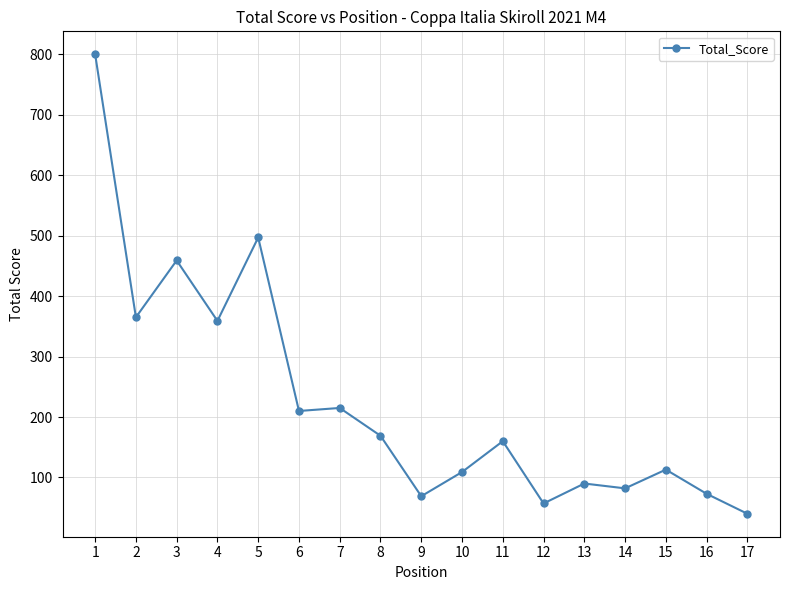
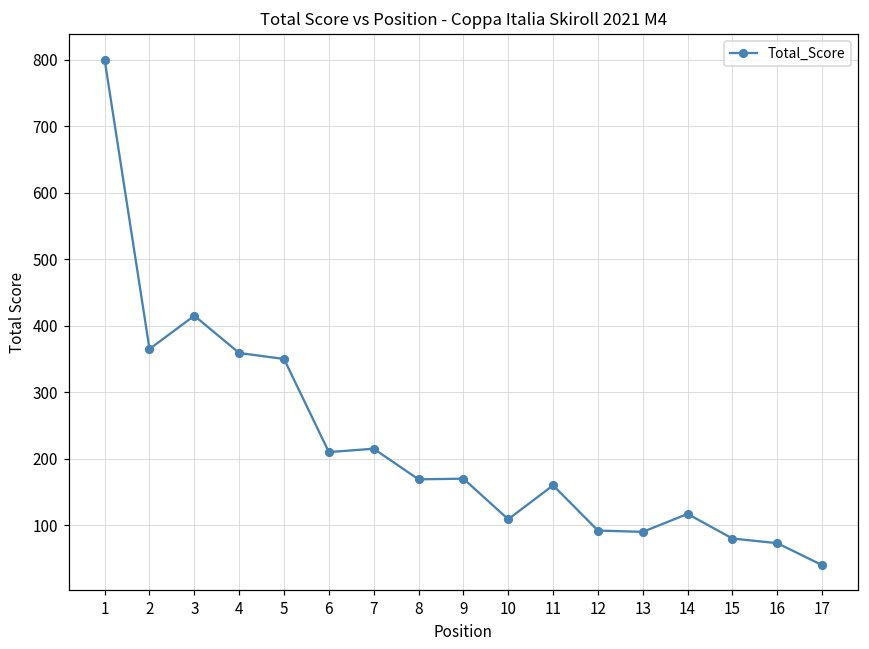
  {
    "1": 800,
    "2": 370,
-   "3": 460,
+   "3": 420,
    "4": 360,
-   "5": 500,
+   "5": 350,
    "6": 210,
    "7": 220,
    "8": 170,
-   "9": 70,
+   "9": 170,
    "10": 110,
    "11": 160,
-   "12": 60,
+   "12": 90,
    "13": 90,
-   "14": 80,
-   "15": 110,
+   "14": 120,
+   "15": 80,
    "16": 70,
    "17": 40
  }
